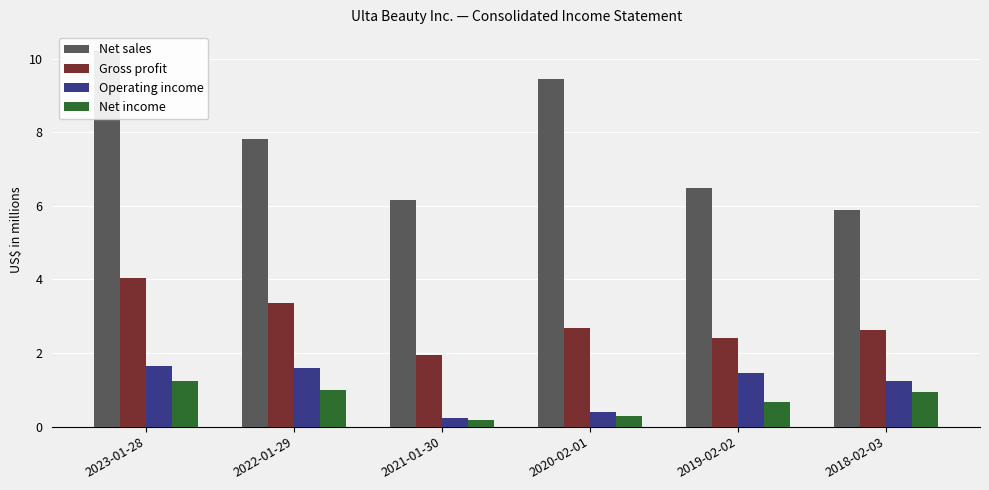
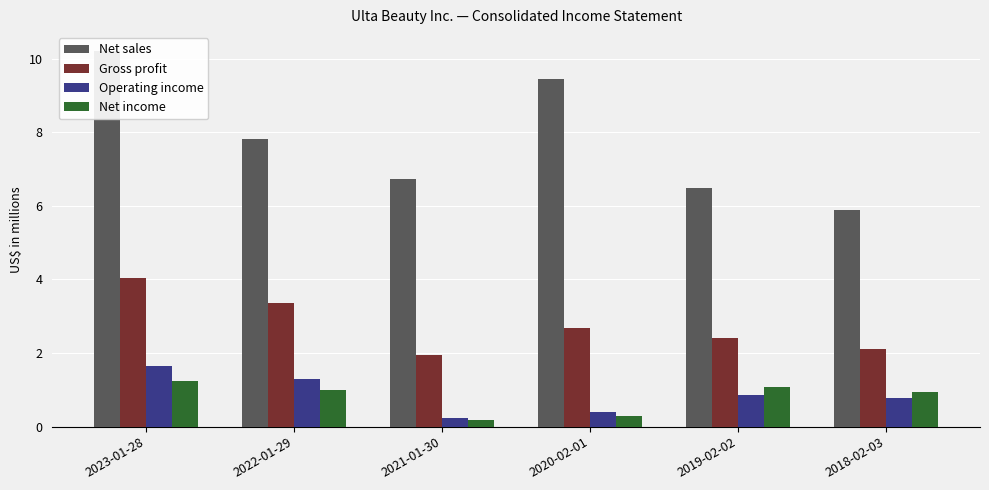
  {
    "Net sales": {
      "2022-01-29": 7.8,
-     "2021-01-30": 6.2,
+     "2021-01-30": 6.7,
      "2020-02-01": 9.5,
      "2019-02-02": 6.5,
      "2018-02-03": 5.9
    },
    "Gross profit": {
      "2023-01-28": 4.0,
      "2022-01-29": 3.4,
      "2021-01-30": 1.9,
      "2020-02-01": 2.7,
      "2019-02-02": 2.4,
-     "2018-02-03": 2.6
+     "2018-02-03": 2.1
    },
    "Operating income": {
      "2023-01-28": 1.6,
-     "2022-01-29": 1.6,
+     "2022-01-29": 1.3,
      "2021-01-30": 0.2,
      "2020-02-01": 0.4,
-     "2019-02-02": 1.5,
-     "2018-02-03": 1.2
+     "2019-02-02": 0.9,
+     "2018-02-03": 0.8
    },
    "Net income": {
      "2023-01-28": 1.2,
      "2022-01-29": 1.0,
      "2021-01-30": 0.2,
      "2020-02-01": 0.3,
-     "2019-02-02": 0.7,
+     "2019-02-02": 1.1,
      "2018-02-03": 1.0
    }
  }
